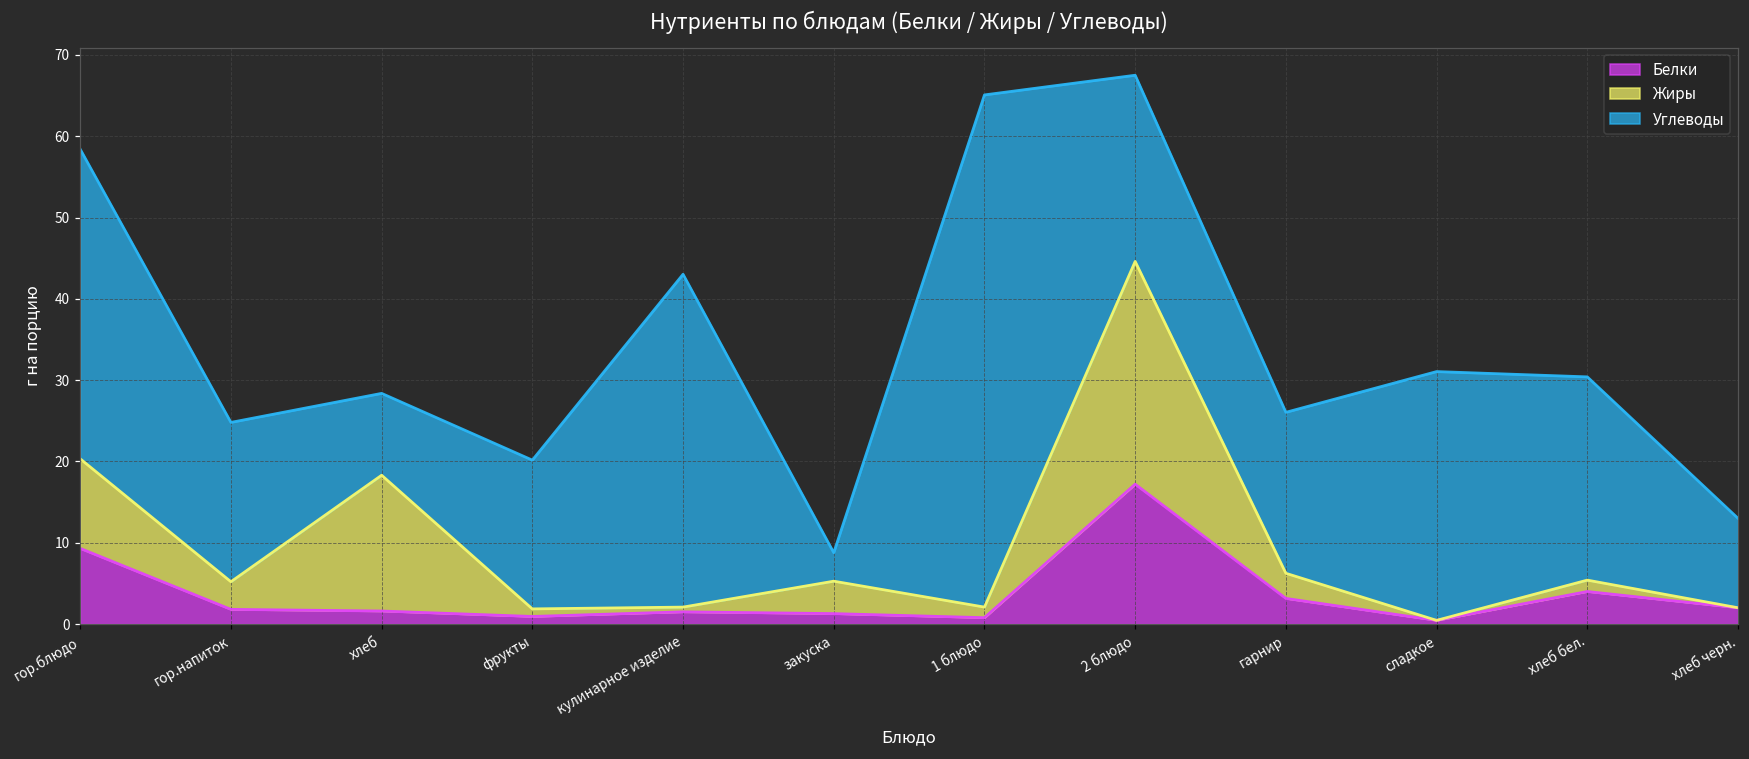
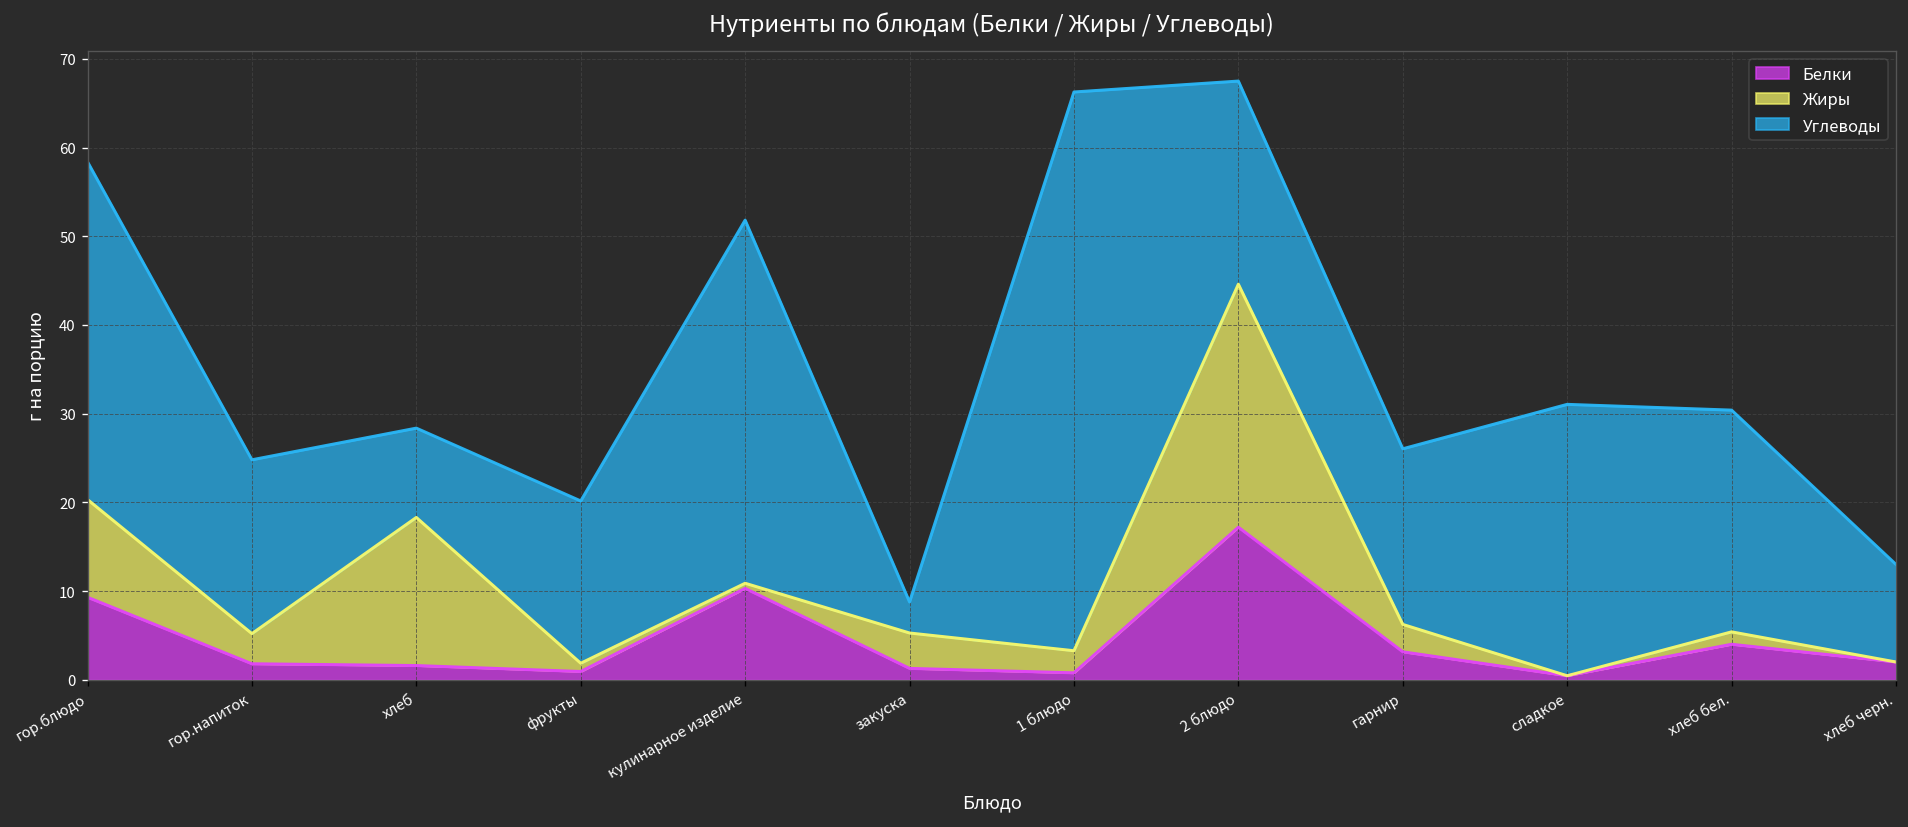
  {
    "Белки": {
      "гор.блюдо": 9,
      "гор.напиток": 2,
      "хлеб": 2,
      "фрукты": 1,
-     "кулинарное изделие": 2,
+     "кулинарное изделие": 10,
      "закуска": 1,
      "1 блюдо": 1,
      "2 блюдо": 17,
      "гарнир": 3,
      "хлеб бел.": 4
    },
    "Жиры": {
      "гор.блюдо": 11,
      "гор.напиток": 3,
      "хлеб": 17,
      "фрукты": 1,
      "кулинарное изделие": 1,
      "закуска": 4,
-     "1 блюдо": 1,
+     "1 блюдо": 2,
      "2 блюдо": 27,
      "гарнир": 3,
      "хлеб бел.": 1
    },
    "Углеводы": {
      "гор.блюдо": 38,
      "гор.напиток": 20,
      "хлеб": 10,
      "фрукты": 18,
      "кулинарное изделие": 41,
      "закуска": 3,
      "1 блюдо": 63,
      "2 блюдо": 23,
      "гарнир": 20,
      "сладкое": 31,
      "хлеб бел.": 25,
      "хлеб черн.": 11
    }
  }
